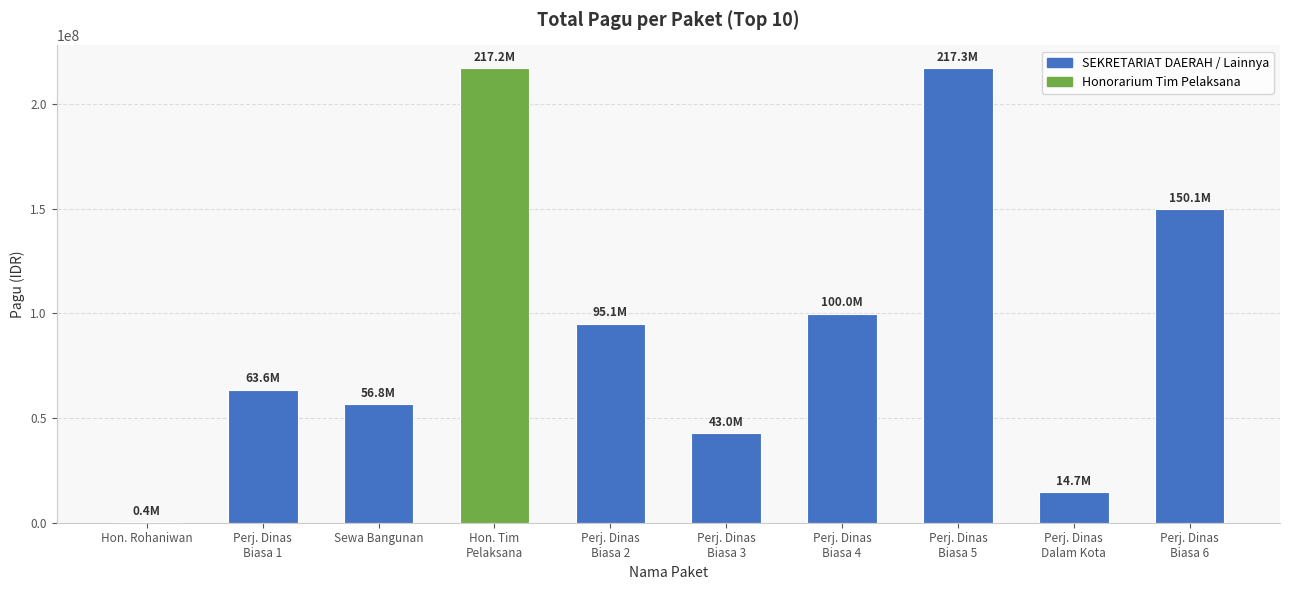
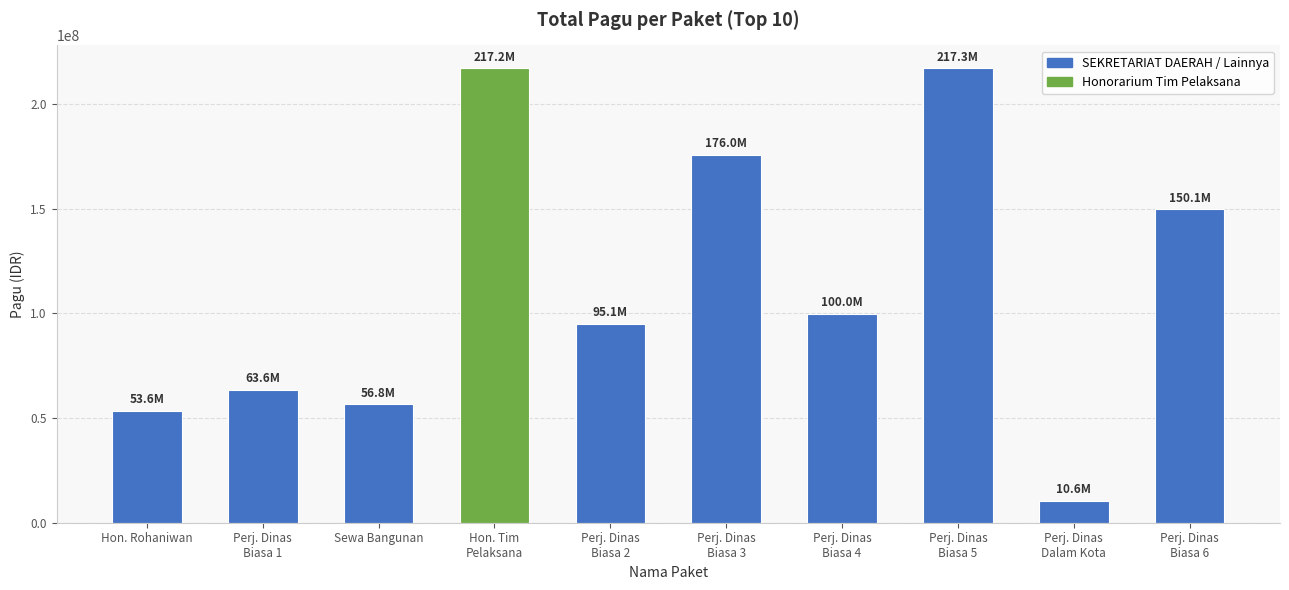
  {
-   "Hon. Rohaniwan": "0.4M",
+   "Hon. Rohaniwan": "53.6M",
    "Perj. Dinas Biasa 1": "63.6M",
    "Sewa Bangunan": "56.8M",
    "Hon. Tim Pelaksana": "217.2M",
    "Perj. Dinas Biasa 2": "95.1M",
-   "Perj. Dinas Biasa 3": "43.0M",
+   "Perj. Dinas Biasa 3": "176.0M",
    "Perj. Dinas Biasa 4": "100.0M",
    "Perj. Dinas Biasa 5": "217.3M",
-   "Perj. Dinas Dalam Kota": "14.7M",
+   "Perj. Dinas Dalam Kota": "10.6M",
    "Perj. Dinas Biasa 6": "150.1M"
  }
